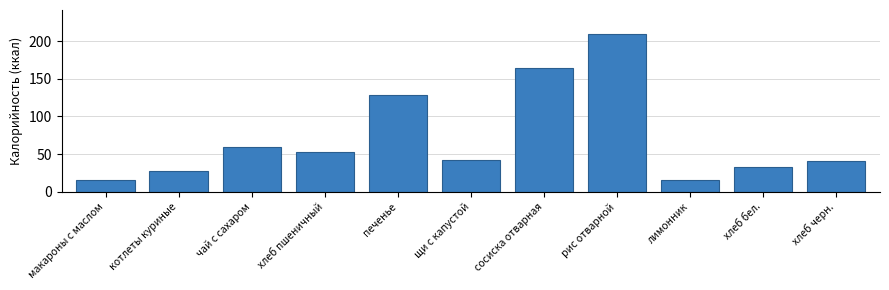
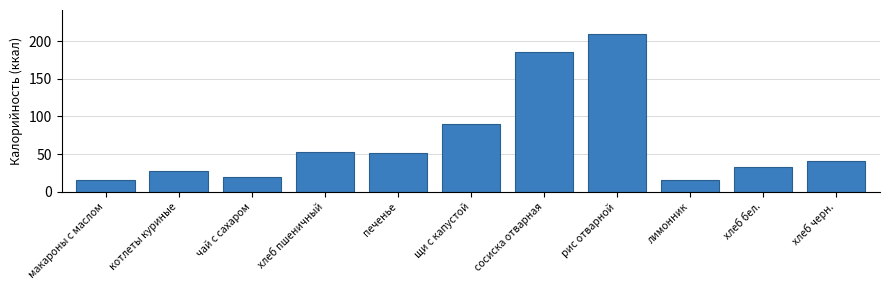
  {
    "макароны с маслом": 20,
    "котлеты куриные": 30,
-   "чай с сахаром": 60,
+   "чай с сахаром": 20,
    "хлеб пшеничный": 50,
-   "печенье": 130,
-   "щи с капустой": 40,
-   "сосиска отварная": 160,
+   "печенье": 50,
+   "щи с капустой": 90,
+   "сосиска отварная": 190,
    "рис отварной": 210,
    "лимонник": 20,
    "хлеб бел.": 30,
    "хлеб черн.": 40
  }
